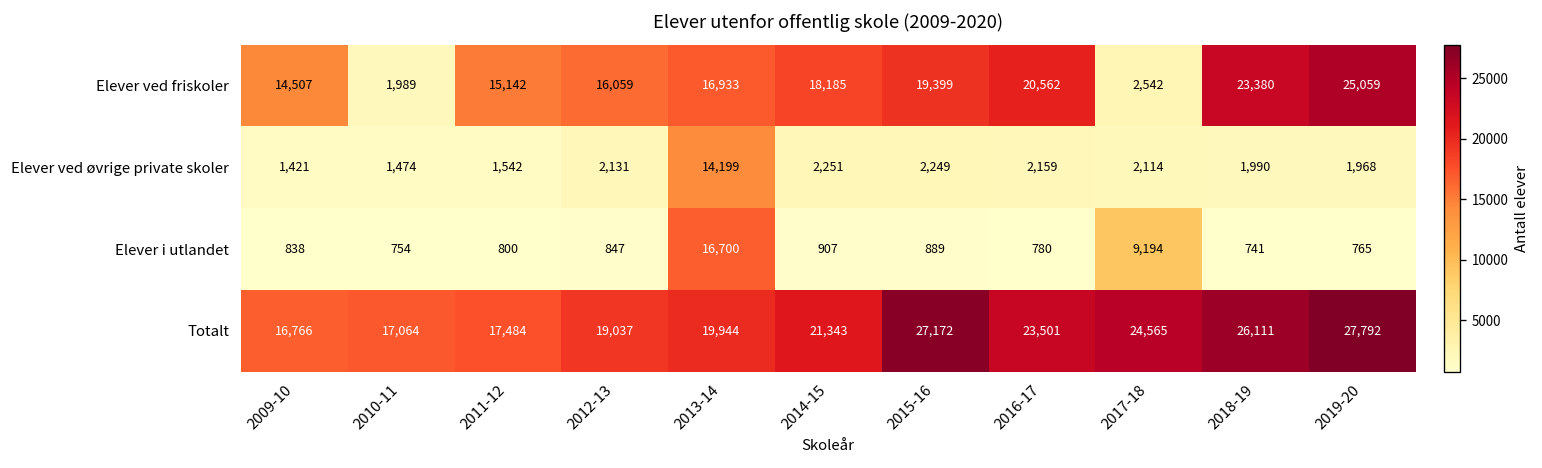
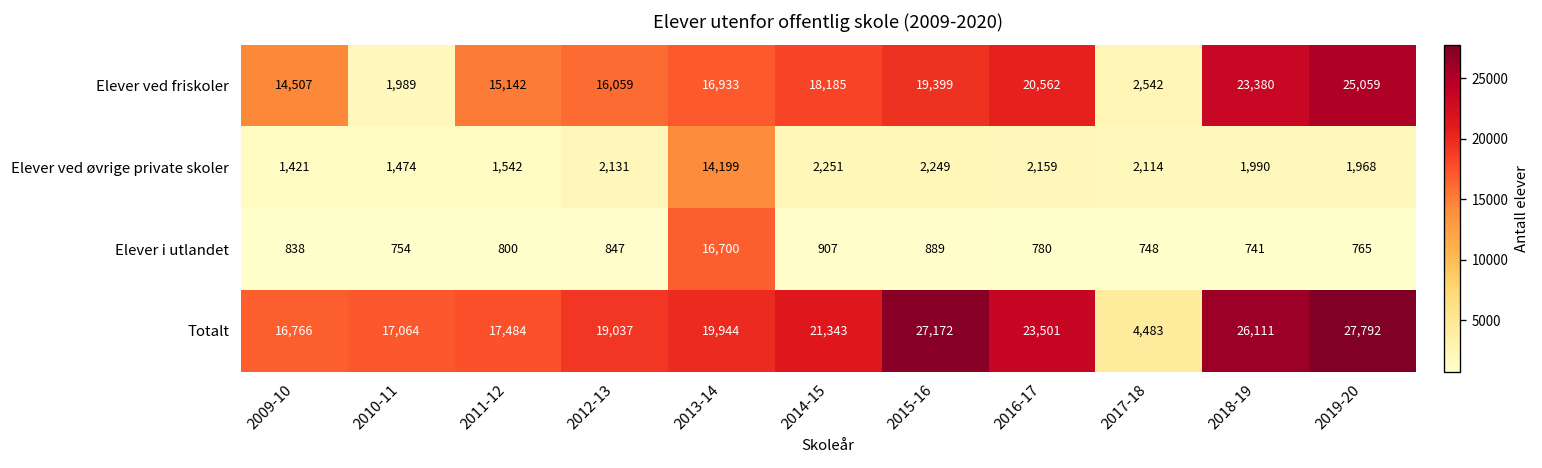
  {
    "Elever ved friskoler": {
      "2009-10": "14,507",
      "2010-11": "1,989",
      "2011-12": "15,142",
      "2012-13": "16,059",
      "2013-14": "16,933",
      "2014-15": "18,185",
      "2015-16": "19,399",
      "2016-17": "20,562",
      "2017-18": "2,542",
      "2018-19": "23,380",
      "2019-20": "25,059"
    },
    "Elever ved øvrige private skoler": {
      "2009-10": "1,421",
      "2010-11": "1,474",
      "2011-12": "1,542",
      "2012-13": "2,131",
      "2013-14": "14,199",
      "2014-15": "2,251",
      "2015-16": "2,249",
      "2016-17": "2,159",
      "2017-18": "2,114",
      "2018-19": "1,990",
      "2019-20": "1,968"
    },
    "Elever i utlandet": {
      "2009-10": "838",
      "2010-11": "754",
      "2011-12": "800",
      "2012-13": "847",
      "2013-14": "16,700",
      "2014-15": "907",
      "2015-16": "889",
      "2016-17": "780",
-     "2017-18": "9,194",
+     "2017-18": "748",
      "2018-19": "741",
      "2019-20": "765"
    },
    "Totalt": {
      "2009-10": "16,766",
      "2010-11": "17,064",
      "2011-12": "17,484",
      "2012-13": "19,037",
      "2013-14": "19,944",
      "2014-15": "21,343",
      "2015-16": "27,172",
      "2016-17": "23,501",
-     "2017-18": "24,565",
+     "2017-18": "4,483",
      "2018-19": "26,111",
      "2019-20": "27,792"
    }
  }
